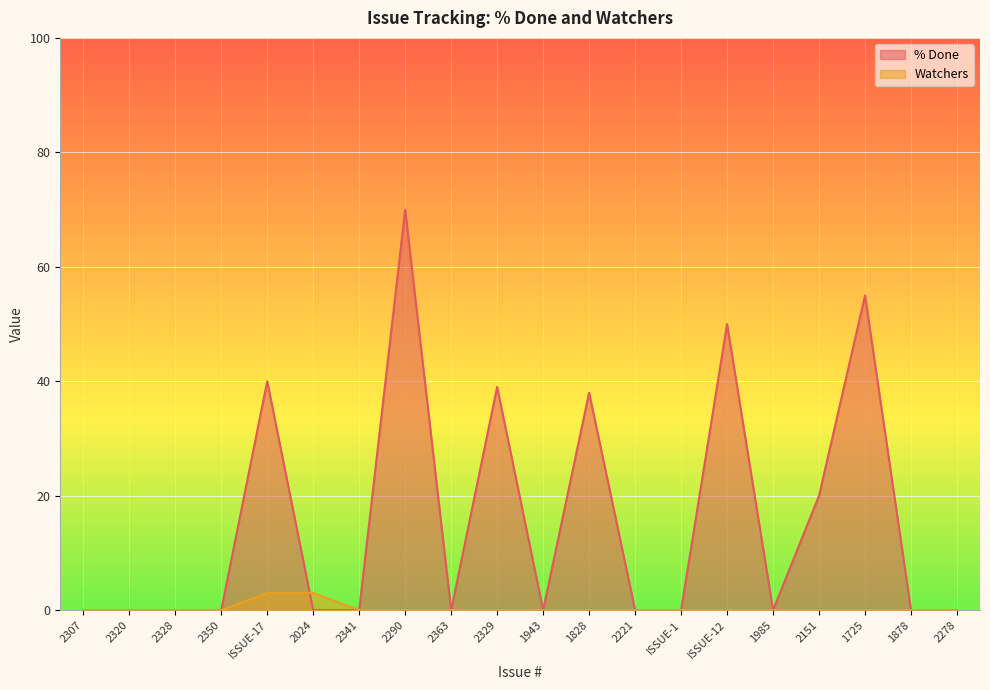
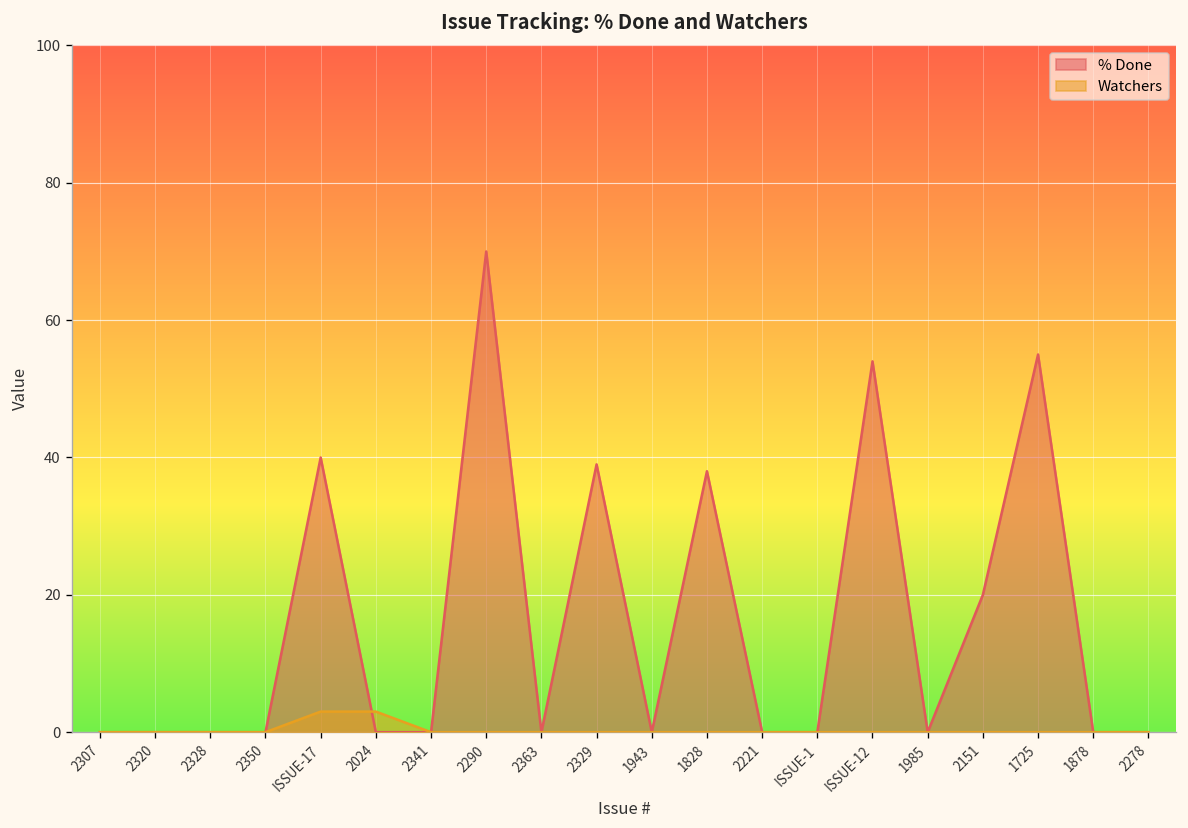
  {
    "% Done": {
      "ISSUE-17": 40,
      "2024": 0,
      "2290": 70,
      "2329": 39,
      "1828": 38,
-     "ISSUE-12": 50,
+     "ISSUE-12": 54,
      "2151": 20,
      "1725": 55
    },
    "Watchers": {
      "ISSUE-17": 3,
      "2024": 3,
      "2290": 0,
      "2329": 0,
      "1828": 0,
      "ISSUE-12": 0,
      "2151": 0,
      "1725": 0
    }
  }
